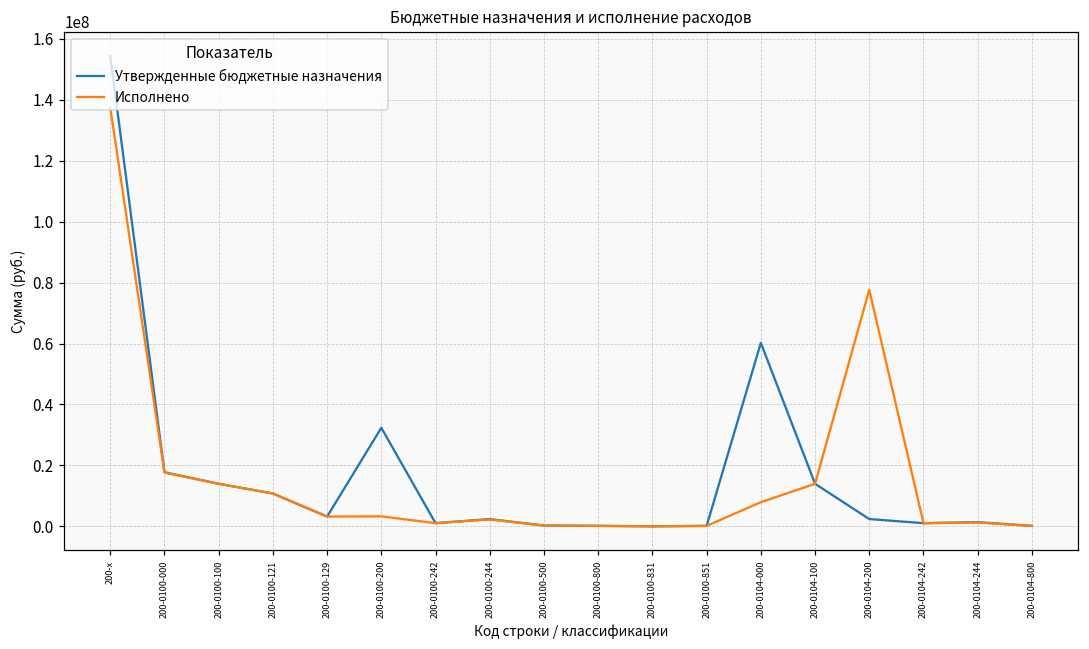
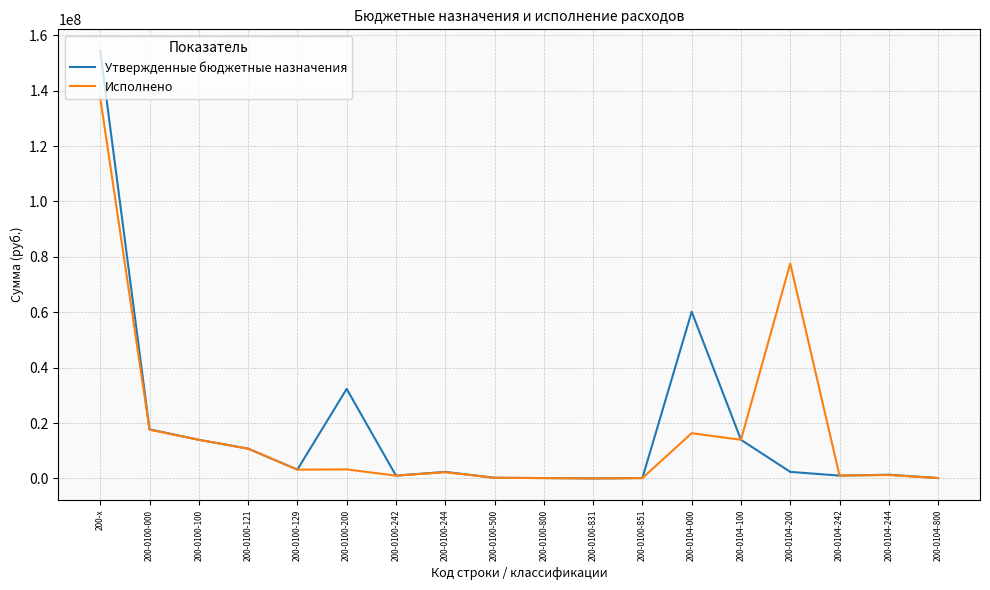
  {
    "Утвержденные бюджетные назначения": {
      "200-0100-200": 32000000,
      "200-0104-000": 60000000,
      "200-0104-200": 2000000
    },
    "Исполнено": {
      "200-0100-200": 3000000,
-     "200-0104-000": 8000000,
+     "200-0104-000": 16000000,
      "200-0104-200": 78000000
    }
  }
